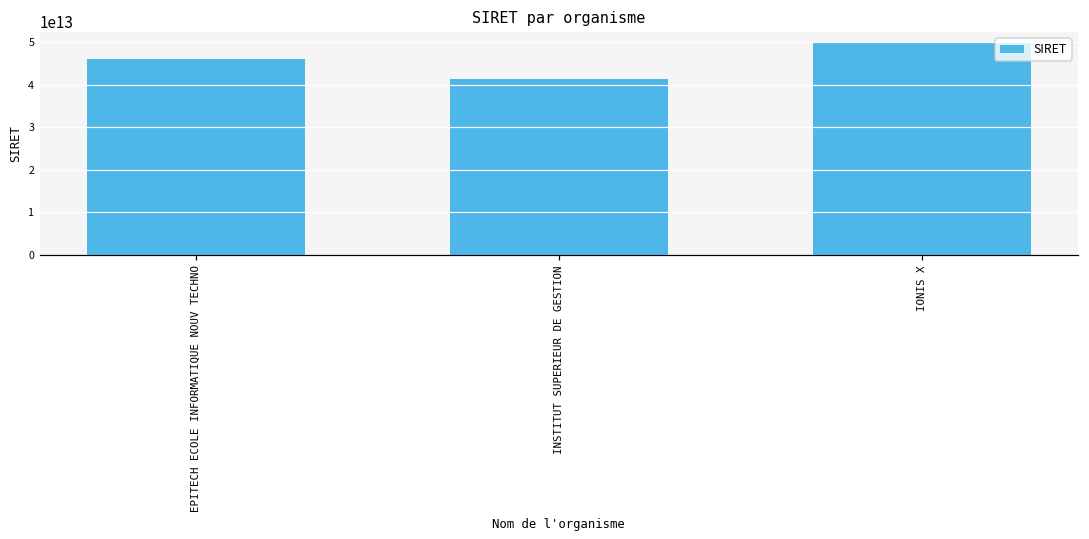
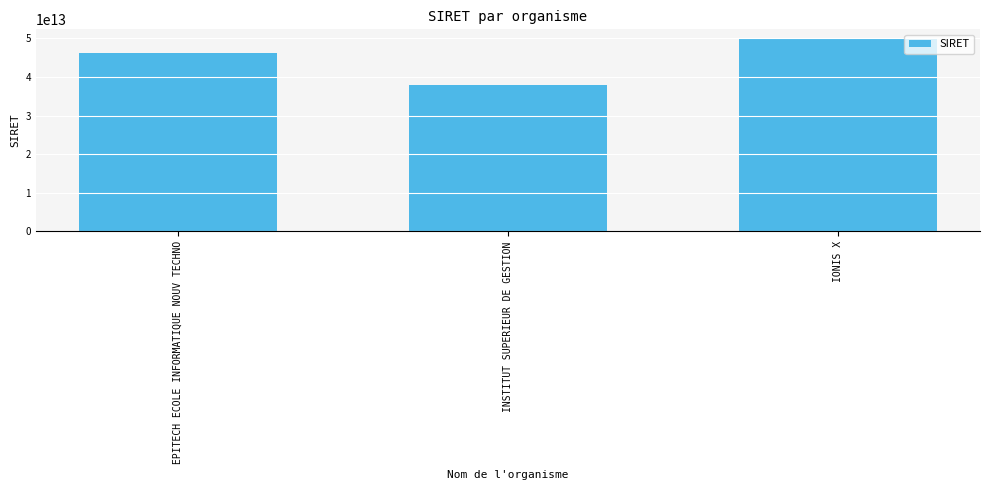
  {
    "EPITECH ECOLE INFORMATIQUE NOUV TECHNO": 46000000000000,
-   "INSTITUT SUPERIEUR DE GESTION": 41000000000000,
+   "INSTITUT SUPERIEUR DE GESTION": 38000000000000,
    "IONIS X": 50000000000000
  }
